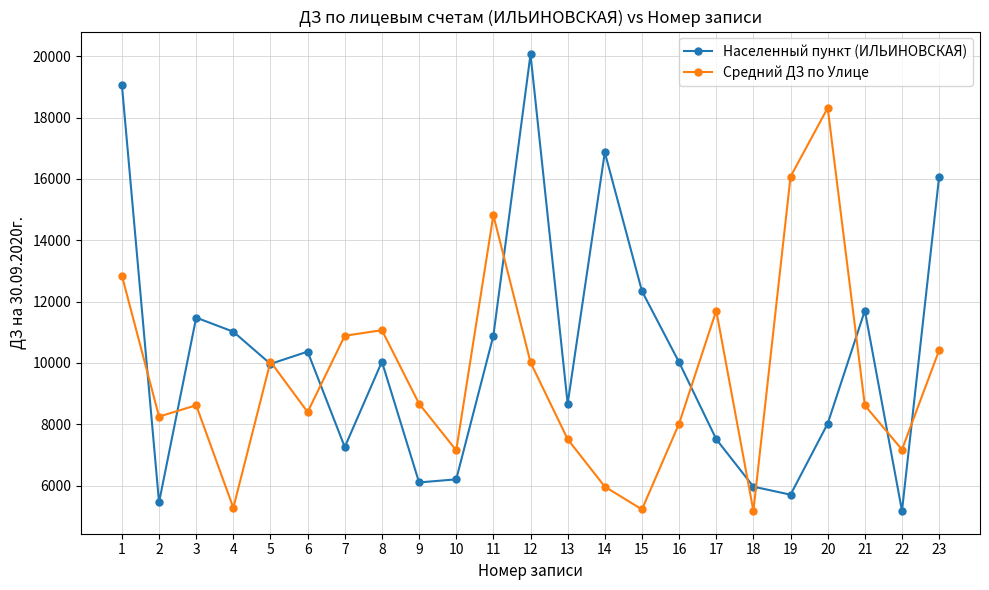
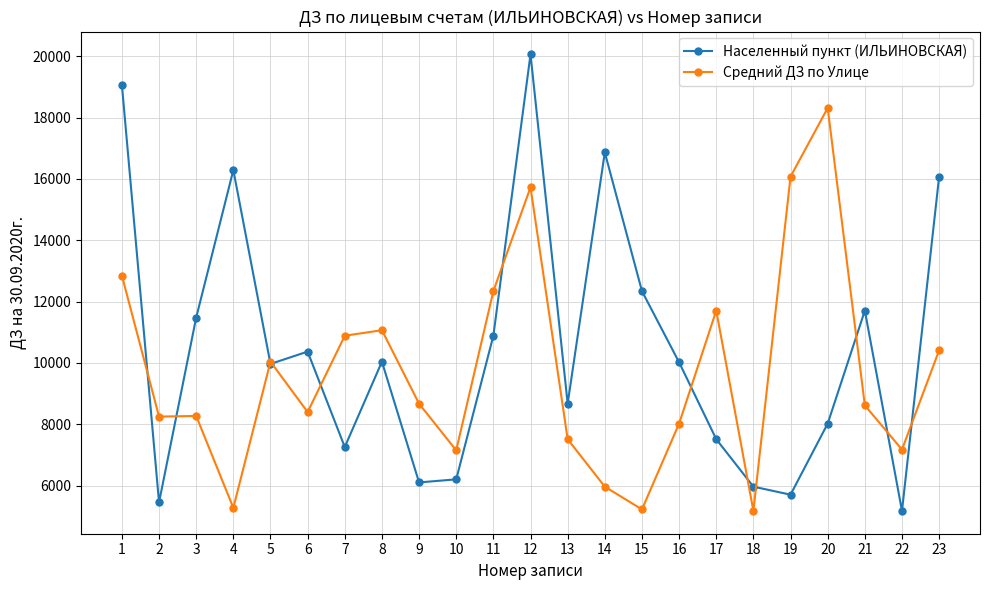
  {
    "Населенный пункт (ИЛЬИНОВСКАЯ)": {
      "1": 19100,
      "2": 5500,
      "3": 11500,
-     "4": 11000,
+     "4": 16300,
      "6": 10400,
      "7": 7300,
      "8": 10000,
      "9": 6100,
      "10": 6200,
      "11": 10900,
      "12": 20100,
      "13": 8700,
      "14": 16900,
      "15": 12300,
      "16": 10000,
      "17": 7500,
      "18": 6000,
      "19": 5700,
      "20": 8000,
      "21": 11700,
      "22": 5200,
      "23": 16100
    },
    "Средний ДЗ по Улице": {
      "1": 12800,
      "2": 8300,
-     "3": 8600,
+     "3": 8300,
      "4": 5300,
      "6": 8400,
      "7": 10900,
      "8": 11100,
      "9": 8700,
      "10": 7200,
-     "11": 14800,
-     "12": 10000,
+     "11": 12300,
+     "12": 15700,
      "13": 7500,
      "14": 6000,
      "15": 5200,
      "16": 8000,
      "17": 11700,
      "18": 5200,
      "19": 16100,
      "20": 18300,
      "21": 8600,
      "22": 7200,
      "23": 10400
    }
  }
